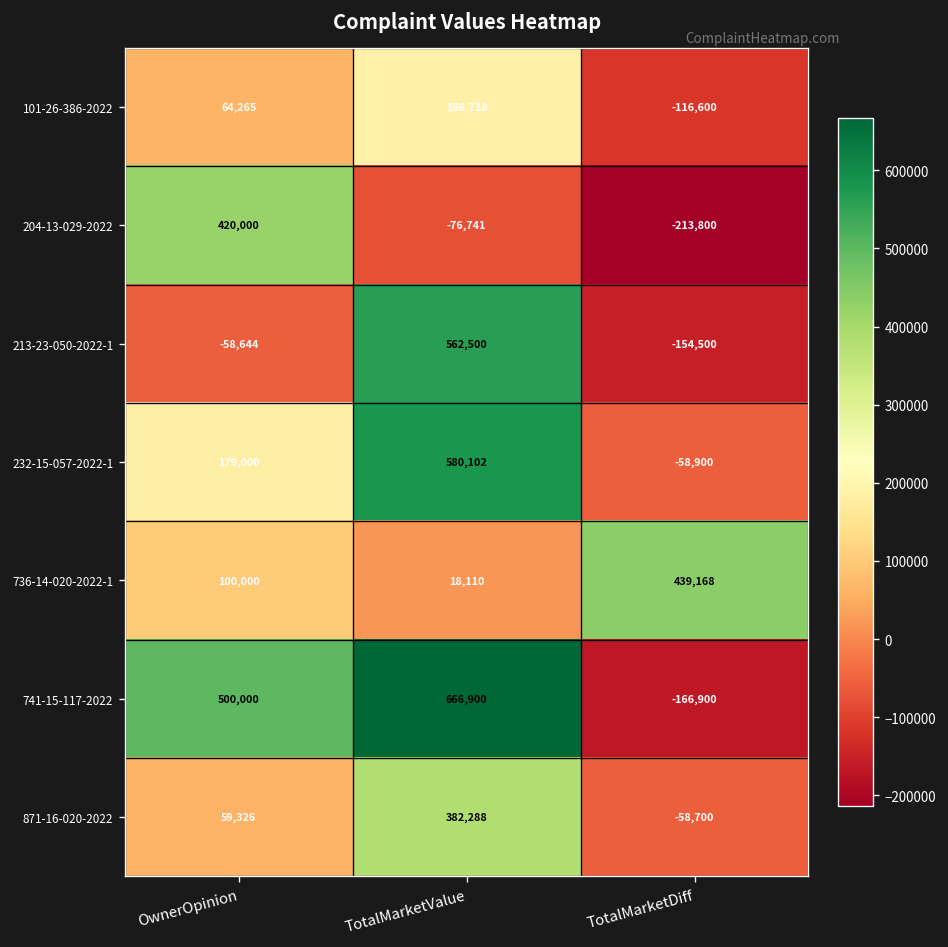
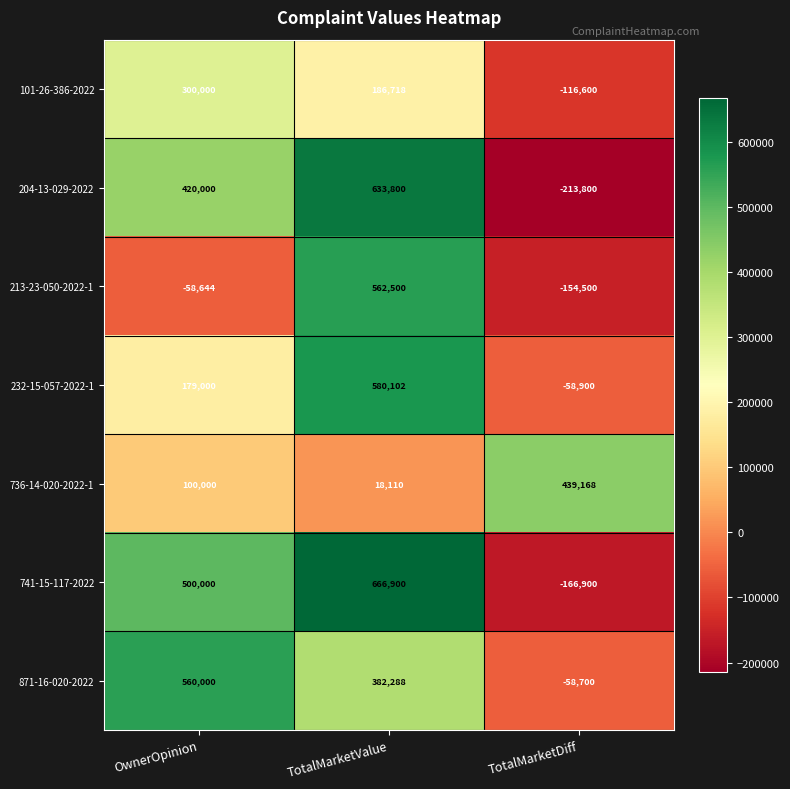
  {
    "101-26-386-2022": {
-     "OwnerOpinion": "64,265",
+     "OwnerOpinion": "300,000",
      "TotalMarketValue": "186,718",
      "TotalMarketDiff": "-116,600"
    },
    "204-13-029-2022": {
      "OwnerOpinion": "420,000",
-     "TotalMarketValue": "-76,741",
+     "TotalMarketValue": "633,800",
      "TotalMarketDiff": "-213,800"
    },
    "213-23-050-2022-1": {
      "OwnerOpinion": "-58,644",
      "TotalMarketValue": "562,500",
      "TotalMarketDiff": "-154,500"
    },
    "232-15-057-2022-1": {
      "OwnerOpinion": "179,000",
      "TotalMarketValue": "580,102",
      "TotalMarketDiff": "-58,900"
    },
    "736-14-020-2022-1": {
      "OwnerOpinion": "100,000",
      "TotalMarketValue": "18,110",
      "TotalMarketDiff": "439,168"
    },
    "741-15-117-2022": {
      "OwnerOpinion": "500,000",
      "TotalMarketValue": "666,900",
      "TotalMarketDiff": "-166,900"
    },
    "871-16-020-2022": {
-     "OwnerOpinion": "59,326",
+     "OwnerOpinion": "560,000",
      "TotalMarketValue": "382,288",
      "TotalMarketDiff": "-58,700"
    }
  }
